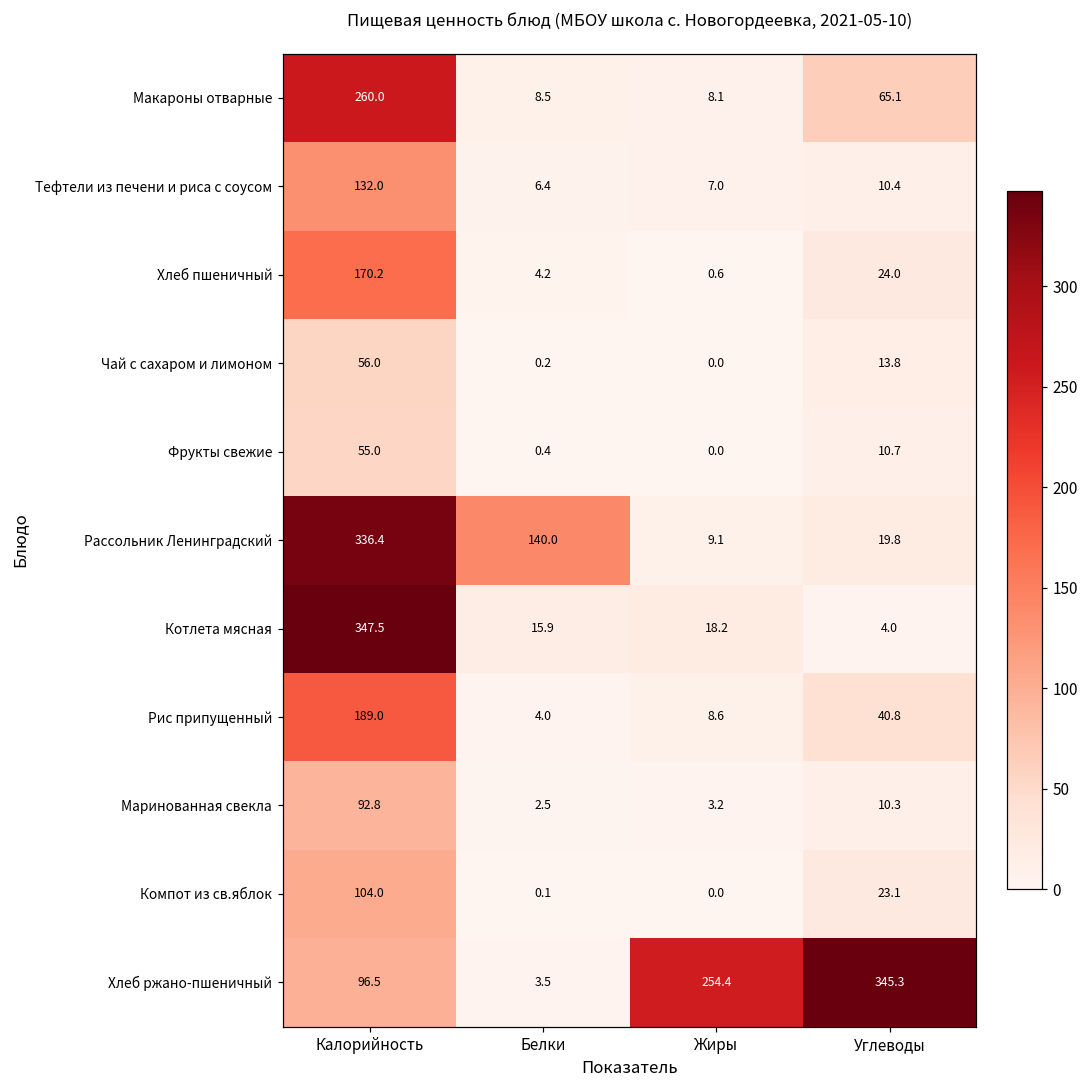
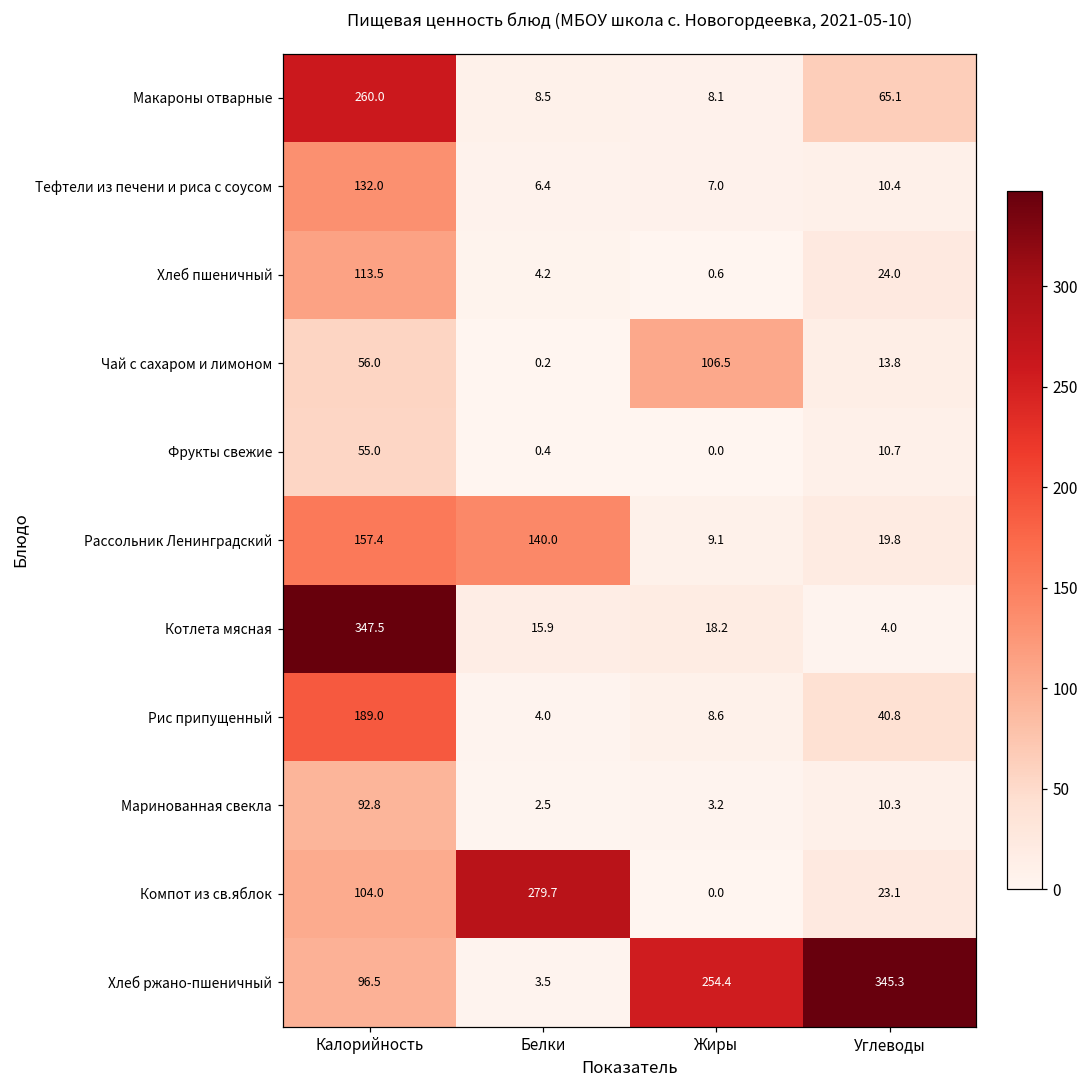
  {
    "Макароны отварные": {
      "Калорийность": 260.0,
      "Белки": 8.5,
      "Жиры": 8.1,
      "Углеводы": 65.1
    },
    "Тефтели из печени и риса с соусом": {
      "Калорийность": 132.0,
      "Белки": 6.4,
      "Жиры": 7.0,
      "Углеводы": 10.4
    },
    "Хлеб пшеничный": {
-     "Калорийность": 170.2,
+     "Калорийность": 113.5,
      "Белки": 4.2,
      "Жиры": 0.6,
      "Углеводы": 24.0
    },
    "Чай с сахаром и лимоном": {
      "Калорийность": 56.0,
      "Белки": 0.2,
-     "Жиры": 0.0,
+     "Жиры": 106.5,
      "Углеводы": 13.8
    },
    "Фрукты свежие": {
      "Калорийность": 55.0,
      "Белки": 0.4,
      "Жиры": 0.0,
      "Углеводы": 10.7
    },
    "Рассольник Ленинградский": {
-     "Калорийность": 336.4,
+     "Калорийность": 157.4,
      "Белки": 140.0,
      "Жиры": 9.1,
      "Углеводы": 19.8
    },
    "Котлета мясная": {
      "Калорийность": 347.5,
      "Белки": 15.9,
      "Жиры": 18.2,
      "Углеводы": 4.0
    },
    "Рис припущенный": {
      "Калорийность": 189.0,
      "Белки": 4.0,
      "Жиры": 8.6,
      "Углеводы": 40.8
    },
    "Маринованная свекла": {
      "Калорийность": 92.8,
      "Белки": 2.5,
      "Жиры": 3.2,
      "Углеводы": 10.3
    },
    "Компот из св.яблок": {
      "Калорийность": 104.0,
-     "Белки": 0.1,
+     "Белки": 279.7,
      "Жиры": 0.0,
      "Углеводы": 23.1
    },
    "Хлеб ржано-пшеничный": {
      "Калорийность": 96.5,
      "Белки": 3.5,
      "Жиры": 254.4,
      "Углеводы": 345.3
    }
  }
